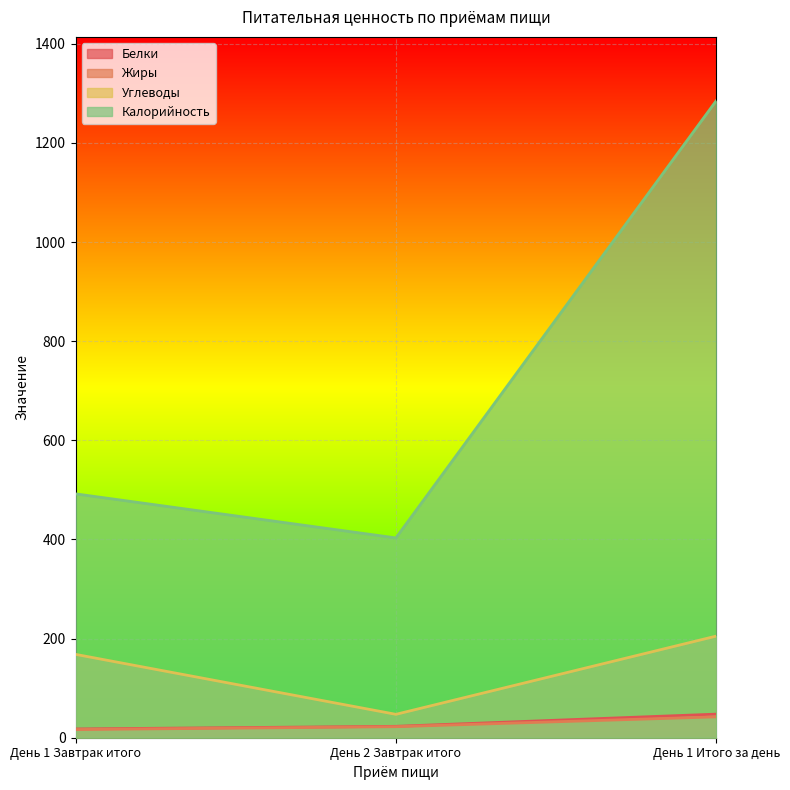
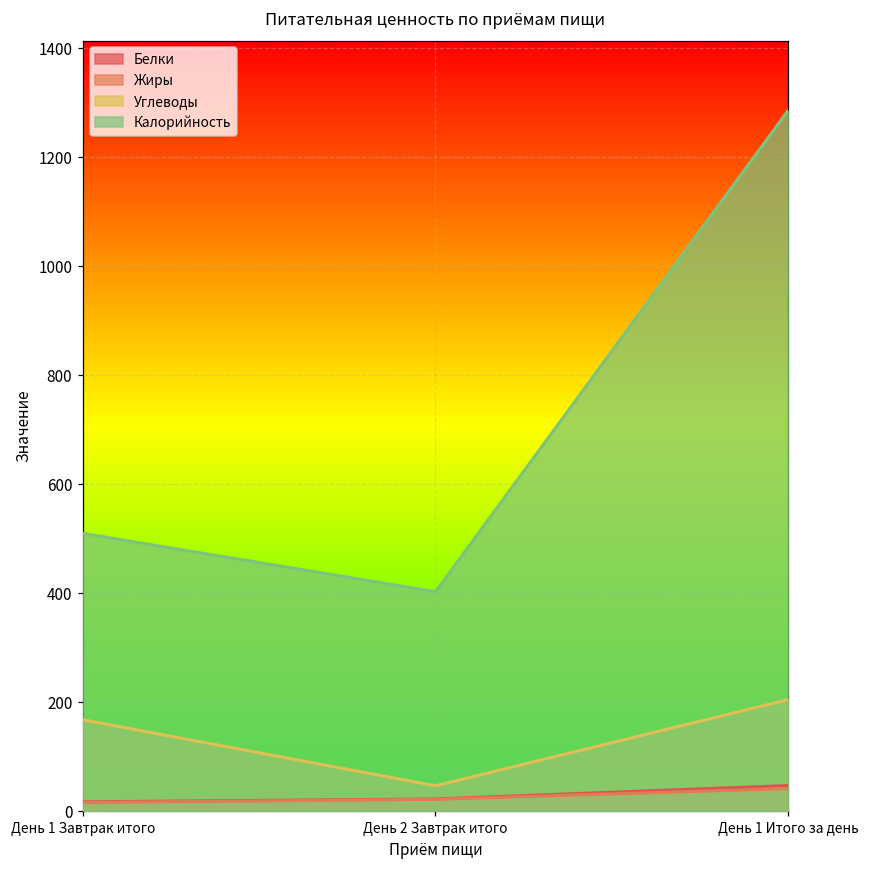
  {
    "Углеводы": {
      "День 1 Завтрак итого": 170,
      "День 2 Завтрак итого": 50,
      "День 1 Итого за день": 210
    },
    "Калорийность": {
-     "День 1 Завтрак итого": 490,
+     "День 1 Завтрак итого": 510,
      "День 2 Завтрак итого": 400,
      "День 1 Итого за день": 1290
    }
  }
